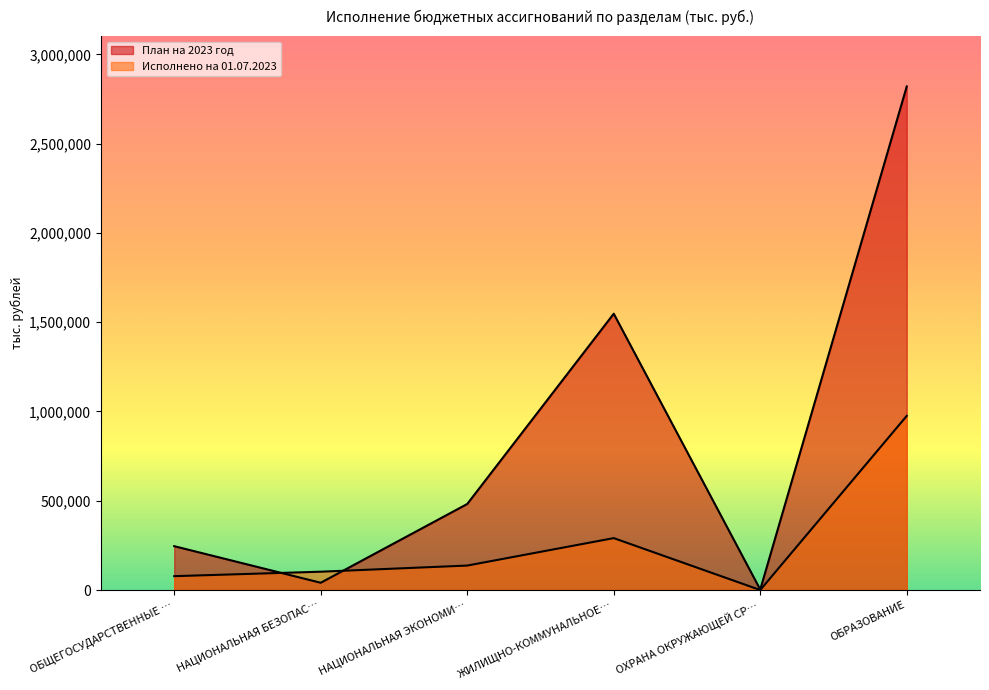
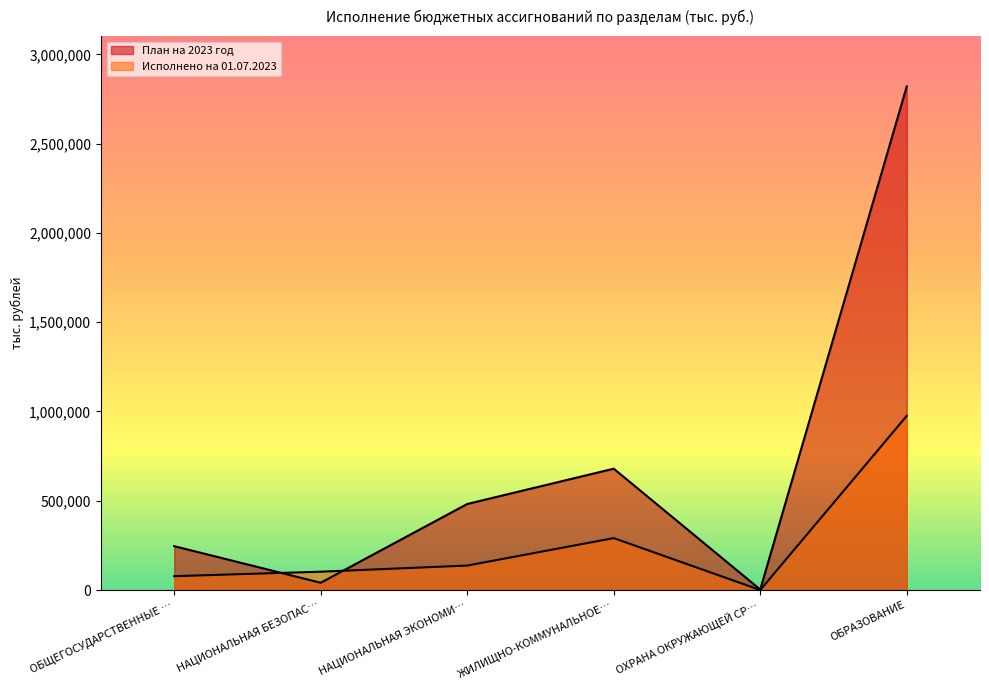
  {
    "План на 2023 год": {
      "ОБЩЕГОСУДАРСТВЕННЫЕ …": "250,000",
      "НАЦИОНАЛЬНАЯ БЕЗОПАС…": "40,000",
      "НАЦИОНАЛЬНАЯ ЭКОНОМИ…": "480,000",
-     "ЖИЛИЩНО-КОММУНАЛЬНОЕ…": "1,550,000",
+     "ЖИЛИЩНО-КОММУНАЛЬНОЕ…": "680,000",
      "ОБРАЗОВАНИЕ": "2,820,000"
    },
    "Исполнено на 01.07.2023": {
      "ОБЩЕГОСУДАРСТВЕННЫЕ …": "80,000",
      "НАЦИОНАЛЬНАЯ БЕЗОПАС…": "100,000",
      "НАЦИОНАЛЬНАЯ ЭКОНОМИ…": "140,000",
      "ЖИЛИЩНО-КОММУНАЛЬНОЕ…": "290,000",
      "ОБРАЗОВАНИЕ": "980,000"
    }
  }
